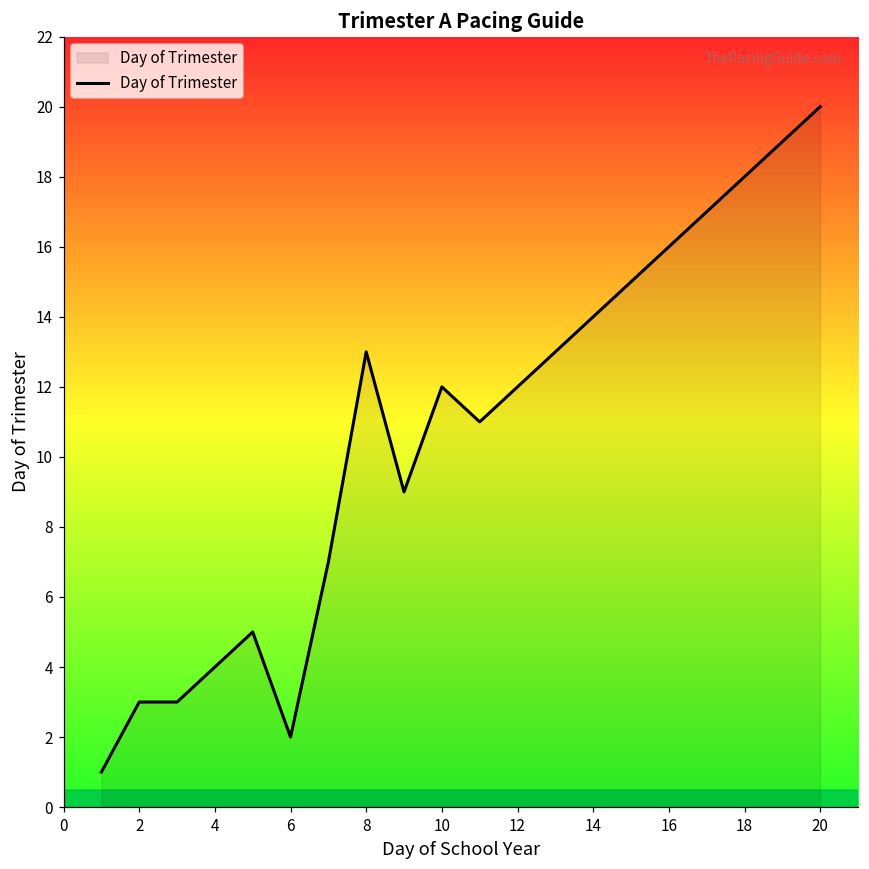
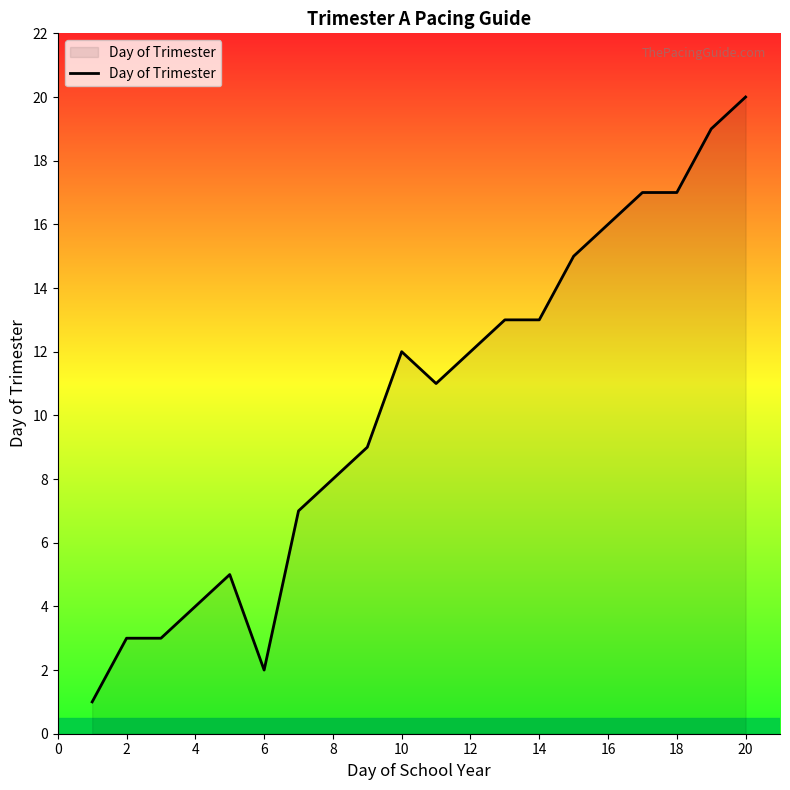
  {
    "2": 3,
    "4": 4,
    "6": 2,
-   "8": 13,
+   "8": 8,
    "10": 12,
    "12": 12,
-   "14": 14,
+   "14": 13,
    "16": 16,
-   "18": 18,
+   "18": 17,
    "20": 20
  }
